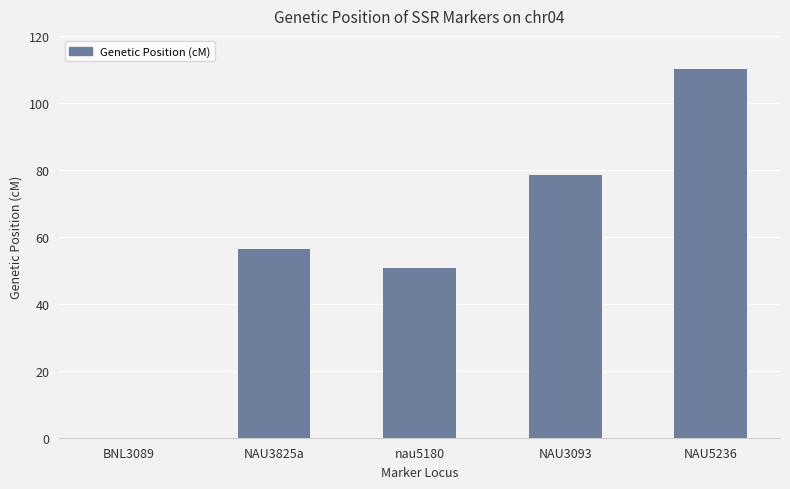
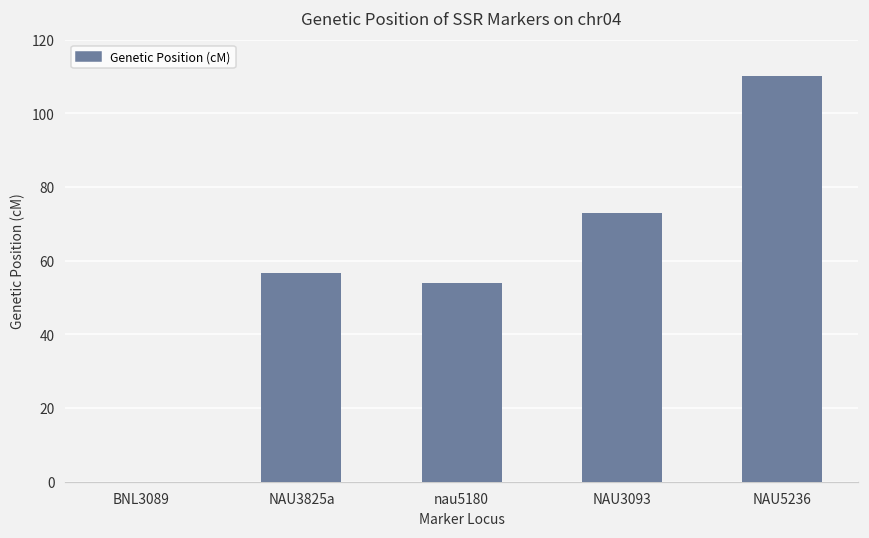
  {
    "BNL3089": 0,
    "NAU3825a": 57,
-   "nau5180": 51,
-   "NAU3093": 78,
+   "nau5180": 54,
+   "NAU3093": 73,
    "NAU5236": 110
  }
